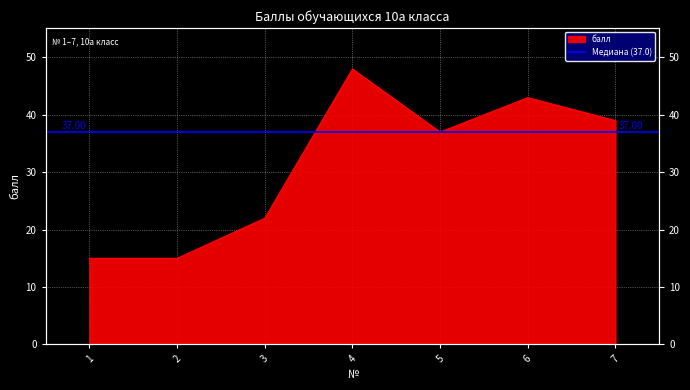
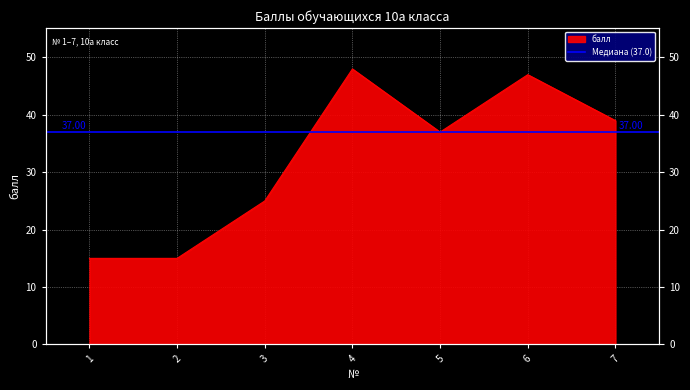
  {
    "1": 15,
    "2": 15,
-   "3": 22,
+   "3": 25,
    "4": 48,
    "5": 37,
-   "6": 43
+   "6": 47
  }
